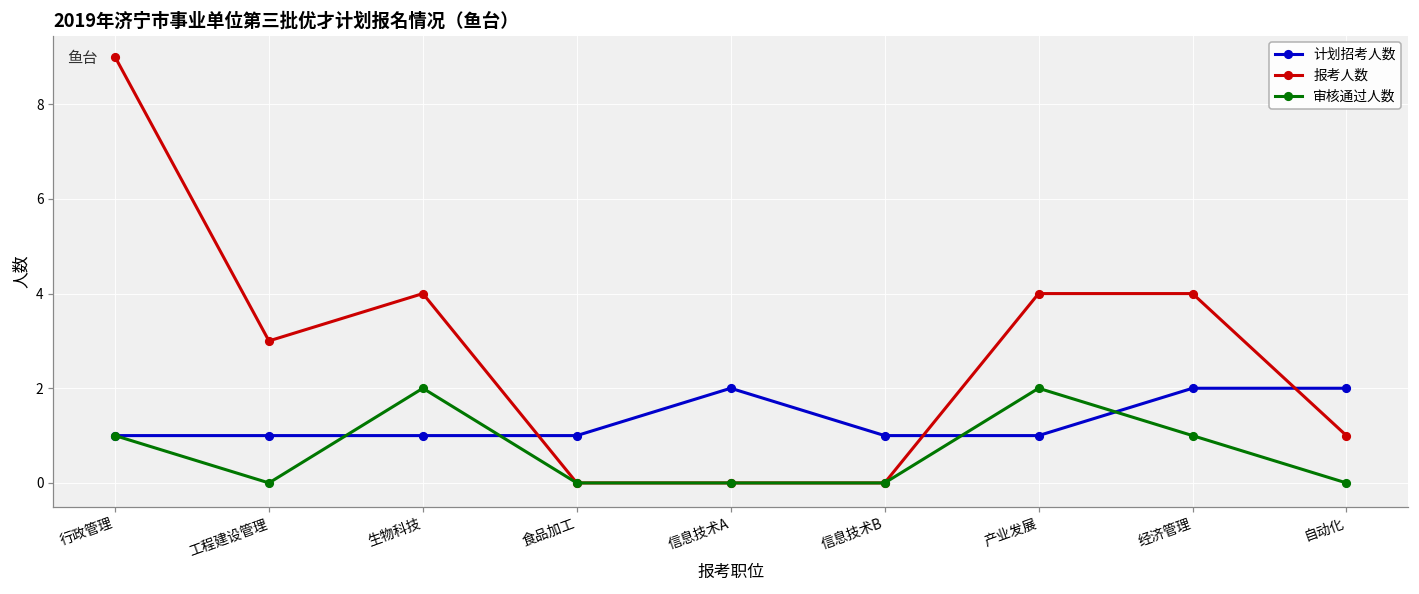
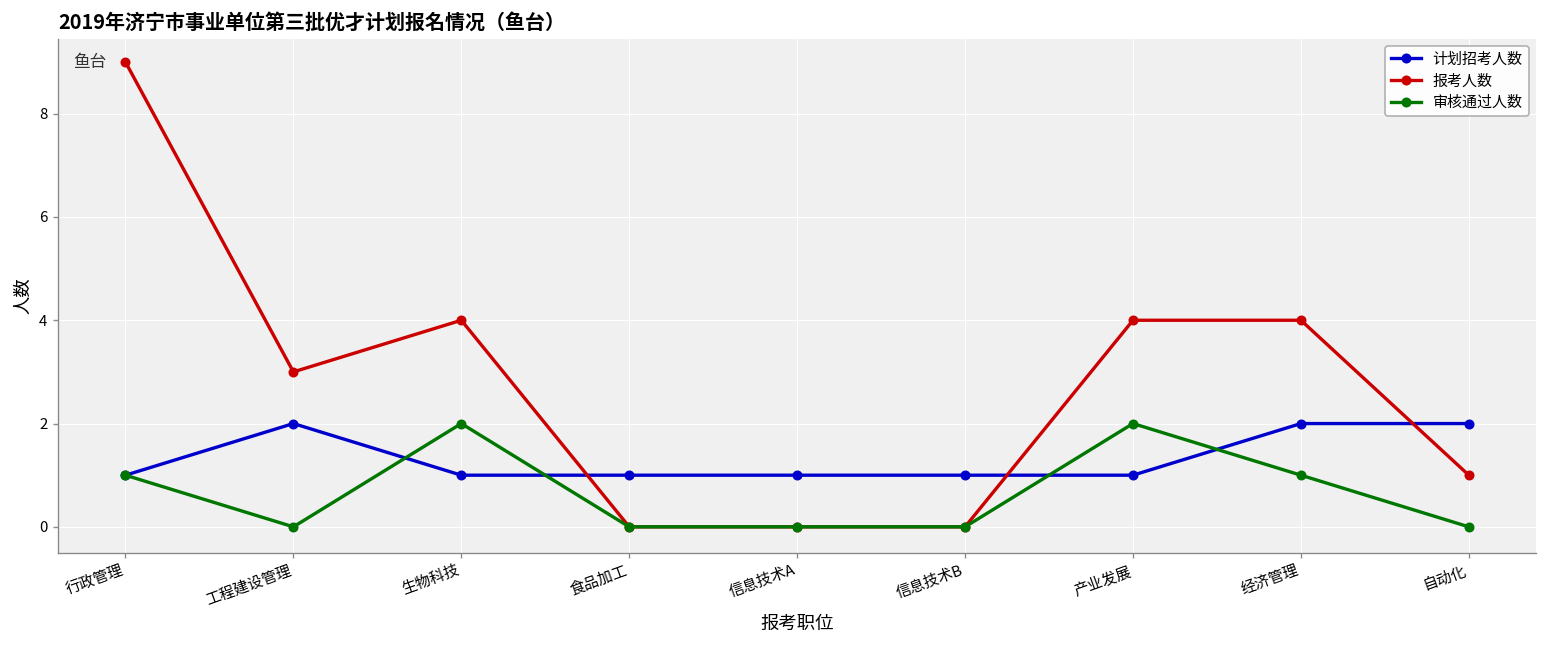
  {
    "计划招考人数": {
-     "工程建设管理": 1,
+     "工程建设管理": 2,
      "生物科技": 1,
      "食品加工": 1,
-     "信息技术A": 2,
+     "信息技术A": 1,
      "信息技术B": 1,
      "产业发展": 1,
      "经济管理": 2,
      "自动化": 2
    },
    "报考人数": {
      "行政管理": 9,
      "工程建设管理": 3,
      "生物科技": 4,
      "产业发展": 4,
      "经济管理": 4,
      "自动化": 1
    },
    "审核通过人数": {
      "工程建设管理": 0,
      "生物科技": 2,
      "产业发展": 2,
      "经济管理": 1,
      "自动化": 0
    }
  }
